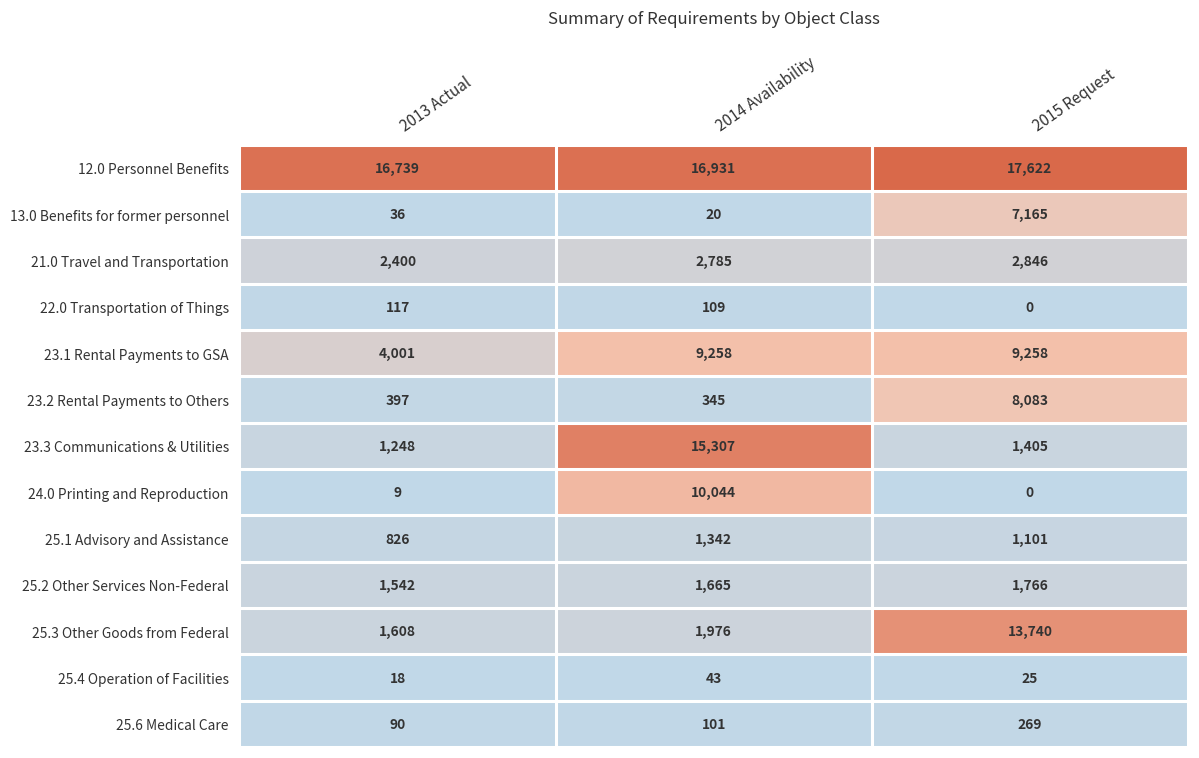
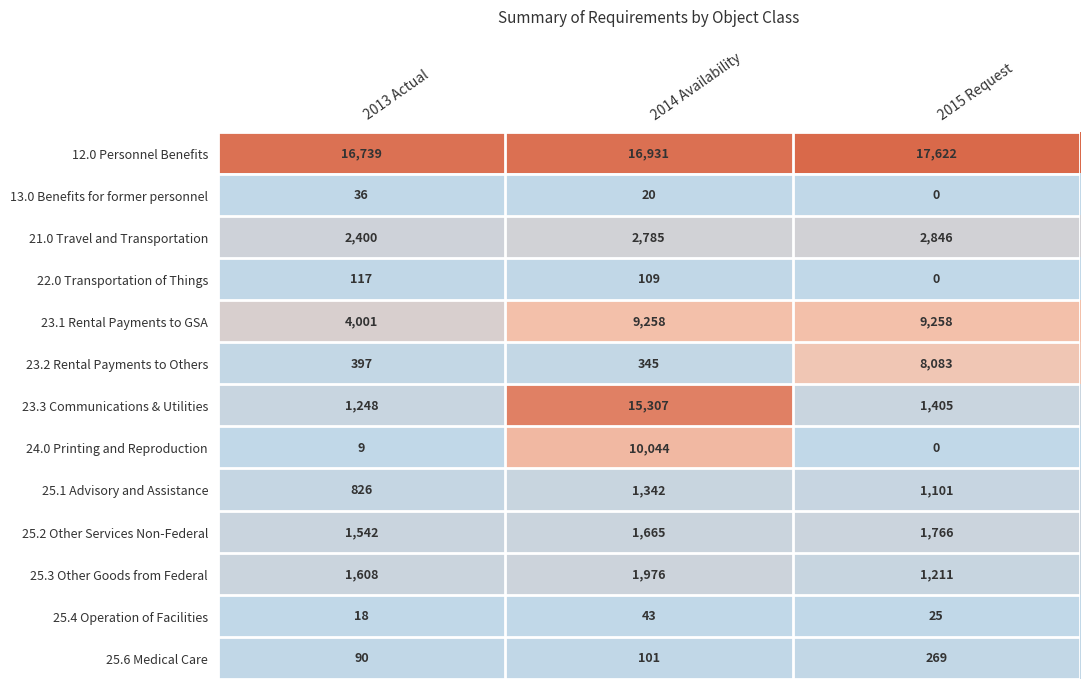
  {
    "12.0 Personnel Benefits": {
      "2013 Actual": "16,739",
      "2014 Availability": "16,931",
      "2015 Request": "17,622"
    },
    "13.0 Benefits for former personnel": {
      "2013 Actual": "36",
      "2014 Availability": "20",
-     "2015 Request": "7,165"
+     "2015 Request": "0"
    },
    "21.0 Travel and Transportation": {
      "2013 Actual": "2,400",
      "2014 Availability": "2,785",
      "2015 Request": "2,846"
    },
    "22.0 Transportation of Things": {
      "2013 Actual": "117",
      "2014 Availability": "109",
      "2015 Request": "0"
    },
    "23.1 Rental Payments to GSA": {
      "2013 Actual": "4,001",
      "2014 Availability": "9,258",
      "2015 Request": "9,258"
    },
    "23.2 Rental Payments to Others": {
      "2013 Actual": "397",
      "2014 Availability": "345",
      "2015 Request": "8,083"
    },
    "23.3 Communications & Utilities": {
      "2013 Actual": "1,248",
      "2014 Availability": "15,307",
      "2015 Request": "1,405"
    },
    "24.0 Printing and Reproduction": {
      "2013 Actual": "9",
      "2014 Availability": "10,044",
      "2015 Request": "0"
    },
    "25.1 Advisory and Assistance": {
      "2013 Actual": "826",
      "2014 Availability": "1,342",
      "2015 Request": "1,101"
    },
    "25.2 Other Services Non-Federal": {
      "2013 Actual": "1,542",
      "2014 Availability": "1,665",
      "2015 Request": "1,766"
    },
    "25.3 Other Goods from Federal": {
      "2013 Actual": "1,608",
      "2014 Availability": "1,976",
-     "2015 Request": "13,740"
+     "2015 Request": "1,211"
    },
    "25.4 Operation of Facilities": {
      "2013 Actual": "18",
      "2014 Availability": "43",
      "2015 Request": "25"
    },
    "25.6 Medical Care": {
      "2013 Actual": "90",
      "2014 Availability": "101",
      "2015 Request": "269"
    }
  }
